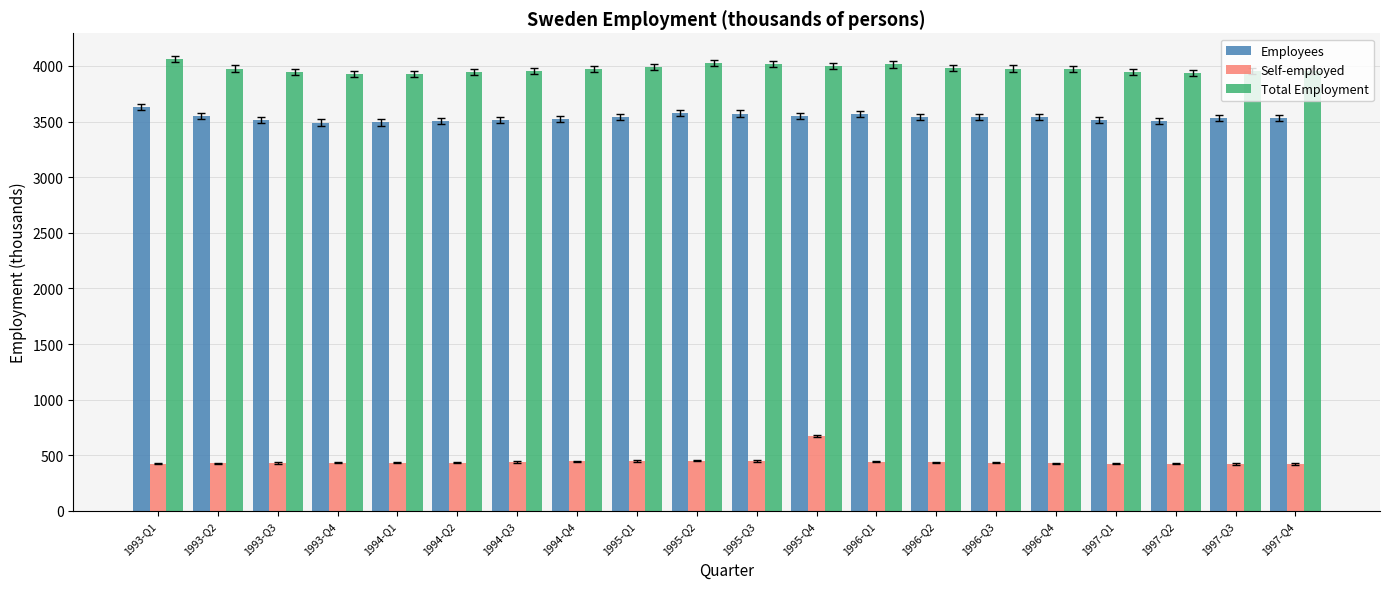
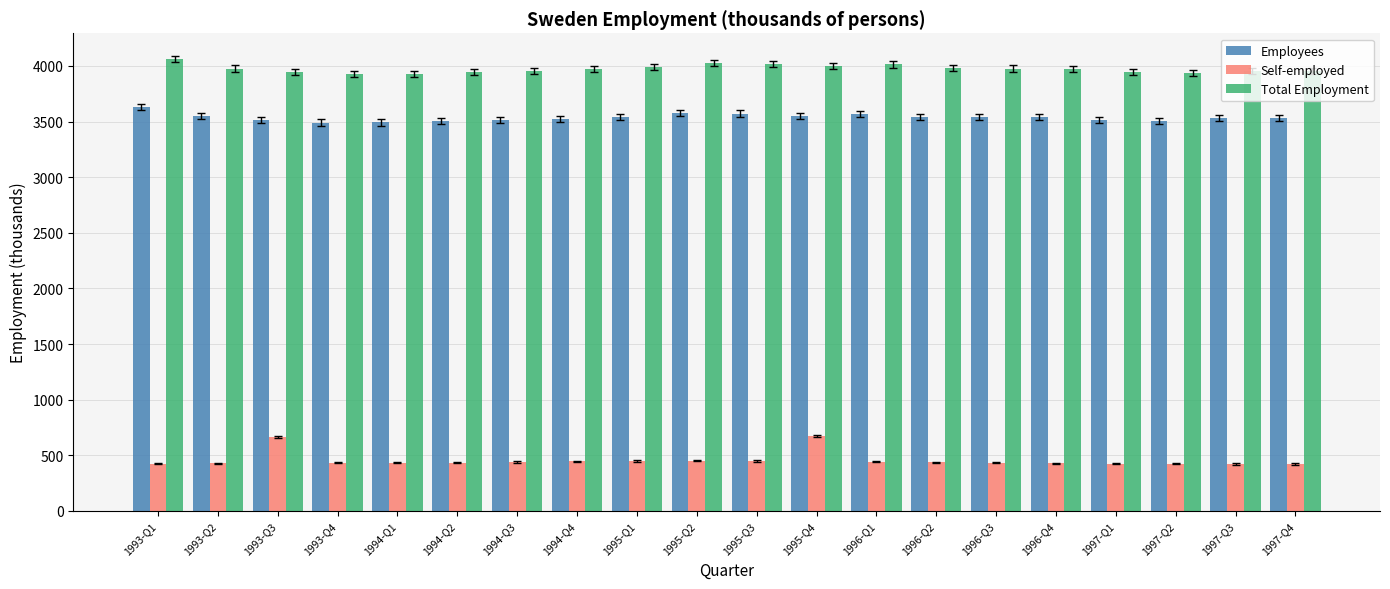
  {
    "Employees": {
      "1993-Q1": 3630,
      "1993-Q2": 3550,
      "1993-Q3": 3520,
      "1993-Q4": 3490,
      "1994-Q1": 3490,
      "1994-Q2": 3510,
      "1994-Q3": 3520,
      "1994-Q4": 3530,
      "1995-Q1": 3540,
      "1995-Q2": 3570,
      "1995-Q3": 3570,
      "1995-Q4": 3550,
      "1996-Q1": 3570,
      "1996-Q2": 3540,
      "1996-Q3": 3540,
      "1996-Q4": 3540,
      "1997-Q1": 3520,
      "1997-Q2": 3510,
      "1997-Q3": 3530,
      "1997-Q4": 3530
    },
    "Self-employed": {
      "1993-Q1": 420,
      "1993-Q2": 430,
-     "1993-Q3": 430,
+     "1993-Q3": 660,
      "1993-Q4": 430,
      "1994-Q1": 430,
      "1994-Q2": 440,
      "1994-Q3": 440,
      "1994-Q4": 450,
      "1995-Q1": 450,
      "1995-Q2": 450,
      "1995-Q3": 450,
      "1995-Q4": 670,
      "1996-Q1": 440,
      "1996-Q2": 440,
      "1996-Q3": 430,
      "1996-Q4": 430,
      "1997-Q1": 420,
      "1997-Q2": 420,
      "1997-Q3": 420,
      "1997-Q4": 420
    },
    "Total Employment": {
      "1993-Q1": 4060,
      "1993-Q2": 3980,
      "1993-Q3": 3940,
      "1993-Q4": 3930,
      "1994-Q1": 3930,
      "1994-Q2": 3940,
      "1994-Q3": 3950,
      "1994-Q4": 3970,
      "1995-Q1": 3990,
      "1995-Q2": 4020,
      "1995-Q3": 4020,
      "1995-Q4": 4000,
      "1996-Q1": 4010,
      "1996-Q2": 3980,
      "1996-Q3": 3980,
      "1996-Q4": 3970,
      "1997-Q1": 3940,
      "1997-Q2": 3930
    }
  }
